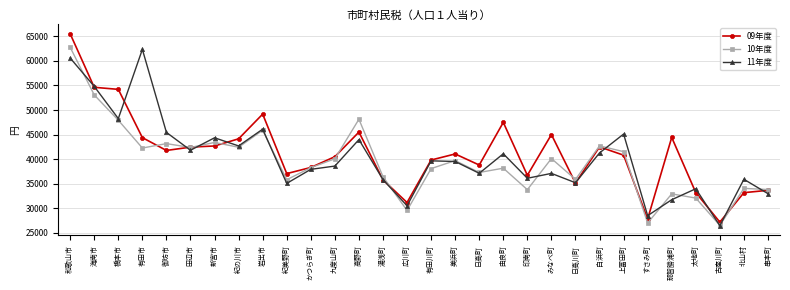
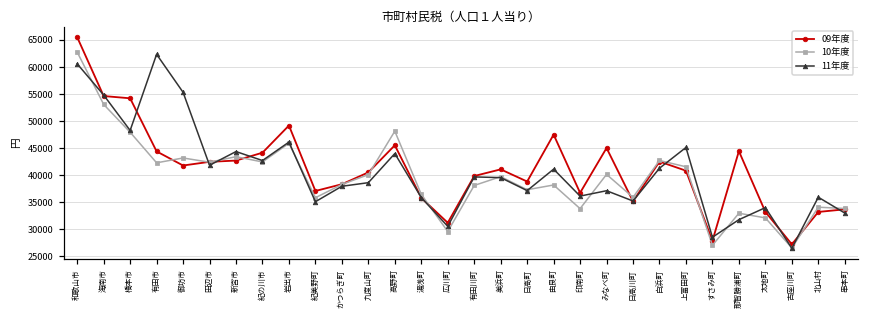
  {
    "09年度": {
      "和歌山市": 66000,
      "橋本市": 54000,
      "有田市": 44000,
      "御坊市": 42000,
      "新宮市": 43000,
      "紀の川市": 44000,
      "岩出市": 49000,
      "紀美野町": 37000,
      "高野町": 46000,
      "広川町": 31000,
      "美浜町": 41000,
      "日高町": 39000,
      "由良町": 47000,
      "印南町": 37000,
      "みなべ町": 45000,
      "上富田町": 41000,
      "すさみ町": 28000,
      "那智勝浦町": 44000,
      "太地町": 33000,
      "古座川町": 27000,
      "北山村": 33000
    },
    "10年度": {
      "和歌山市": 63000,
      "海南市": 53000,
      "有田市": 42000,
      "御坊市": 43000,
      "新宮市": 43000,
      "紀美野町": 36000,
      "高野町": 48000,
      "湯浅町": 36000,
      "広川町": 30000,
      "有田川町": 38000,
      "由良町": 38000,
      "印南町": 34000,
      "みなべ町": 40000,
      "日高川町": 36000,
      "上富田町": 42000,
      "すさみ町": 27000,
      "那智勝浦町": 33000,
      "太地町": 32000,
      "北山村": 34000
    },
    "11年度": {
      "和歌山市": 61000,
      "有田市": 62000,
-     "御坊市": 45000,
+     "御坊市": 55000,
      "田辺市": 42000,
      "新宮市": 44000,
      "紀美野町": 35000,
      "九度山町": 39000,
      "高野町": 44000,
      "広川町": 31000,
      "由良町": 41000,
      "印南町": 36000,
      "みなべ町": 37000,
      "白浜町": 41000,
      "上富田町": 45000,
      "すさみ町": 29000,
      "那智勝浦町": 32000,
      "太地町": 34000,
      "北山村": 36000,
      "串本町": 33000
    }
  }
